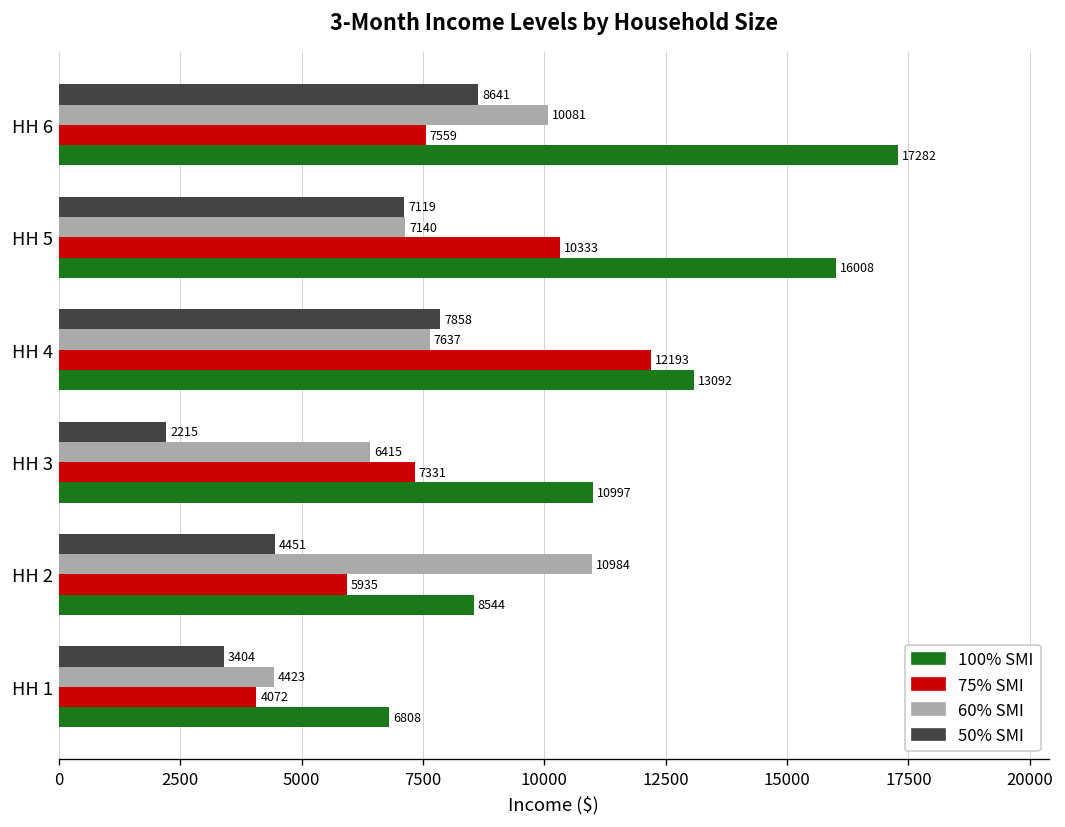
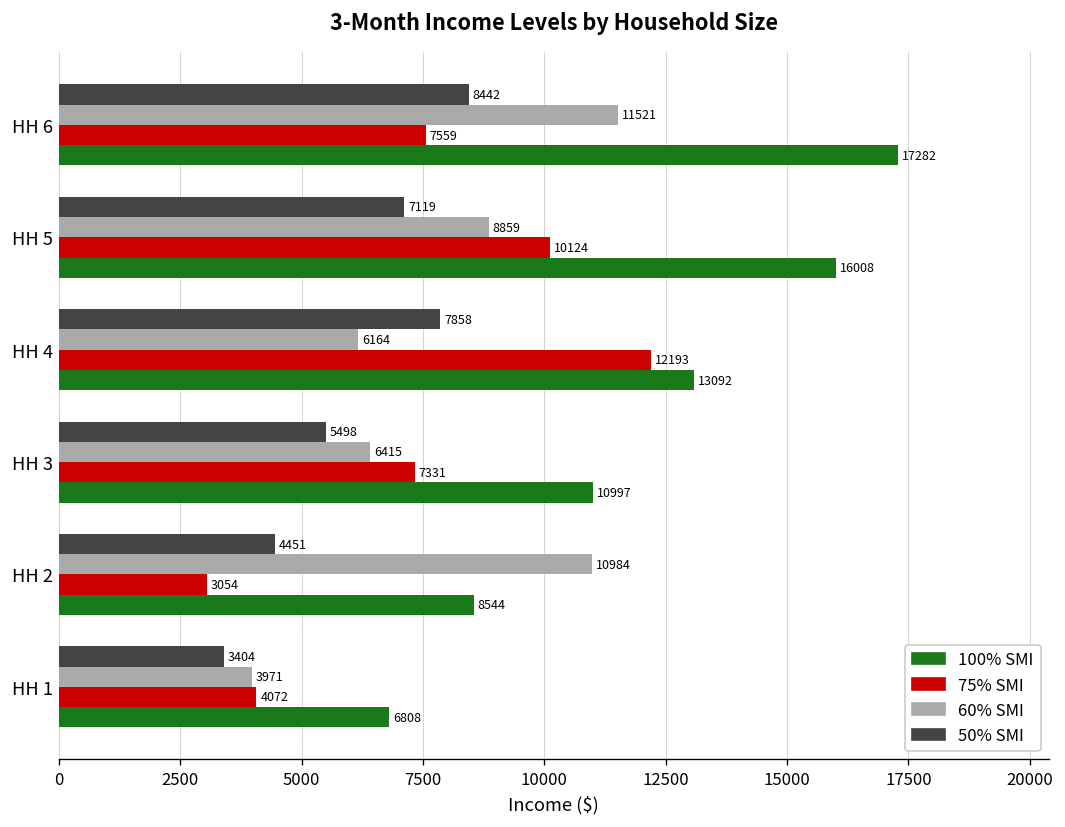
  {
    "100% SMI": {
      "HH 6": 17282,
      "HH 5": 16008,
      "HH 4": 13092,
      "HH 3": 10997,
      "HH 2": 8544,
      "HH 1": 6808
    },
    "75% SMI": {
      "HH 6": 7559,
-     "HH 5": 10333,
+     "HH 5": 10124,
      "HH 4": 12193,
      "HH 3": 7331,
-     "HH 2": 5935,
+     "HH 2": 3054,
      "HH 1": 4072
    },
    "60% SMI": {
-     "HH 6": 10081,
-     "HH 5": 7140,
-     "HH 4": 7637,
+     "HH 6": 11521,
+     "HH 5": 8859,
+     "HH 4": 6164,
      "HH 3": 6415,
      "HH 2": 10984,
-     "HH 1": 4423
+     "HH 1": 3971
    },
    "50% SMI": {
-     "HH 6": 8641,
+     "HH 6": 8442,
      "HH 5": 7119,
      "HH 4": 7858,
-     "HH 3": 2215,
+     "HH 3": 5498,
      "HH 2": 4451,
      "HH 1": 3404
    }
  }
